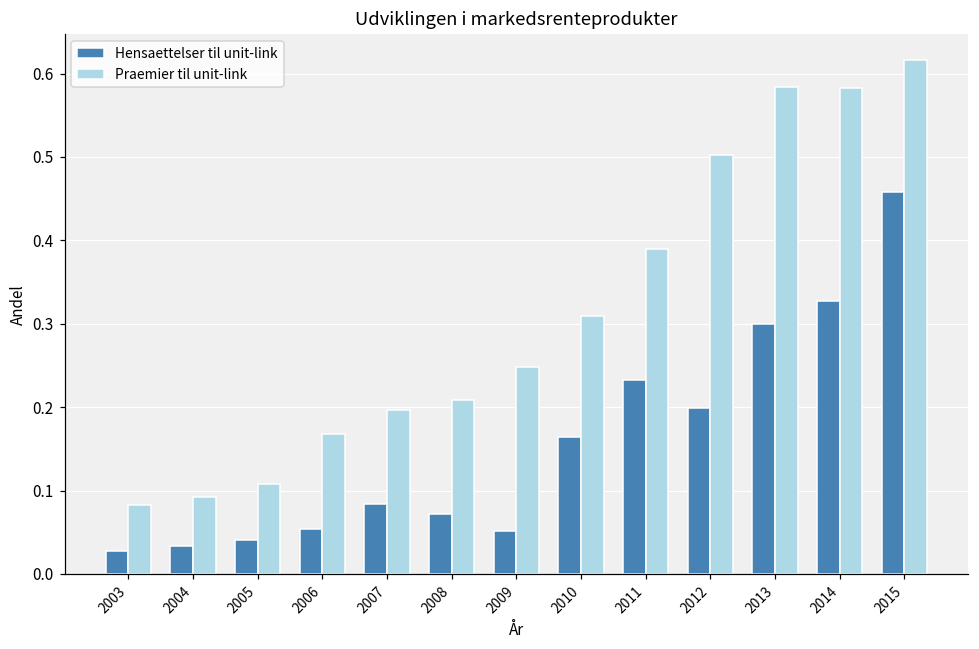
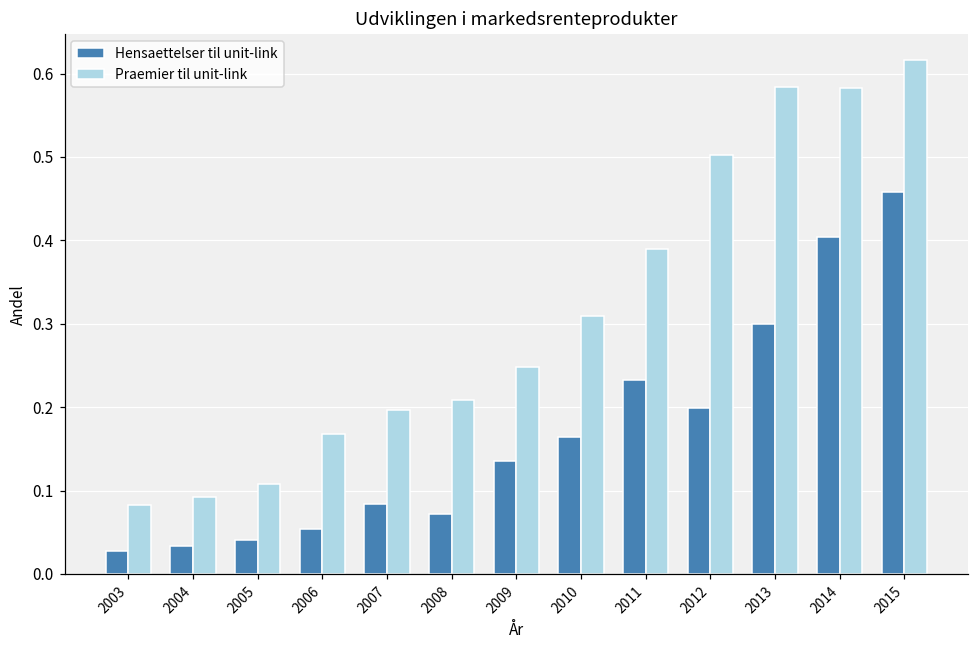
  {
    "Hensaettelser til unit-link": {
      "2003": 0.03,
      "2004": 0.03,
      "2005": 0.04,
      "2006": 0.05,
      "2007": 0.08,
      "2008": 0.07,
-     "2009": 0.05,
+     "2009": 0.13,
      "2010": 0.16,
      "2011": 0.23,
      "2012": 0.20,
      "2013": 0.30,
-     "2014": 0.33,
+     "2014": 0.40,
      "2015": 0.46
    },
    "Praemier til unit-link": {
      "2003": 0.08,
      "2004": 0.09,
      "2005": 0.11,
      "2006": 0.17,
      "2007": 0.20,
      "2008": 0.21,
      "2009": 0.25,
      "2010": 0.31,
      "2011": 0.39,
      "2012": 0.50,
      "2013": 0.58,
      "2014": 0.58,
      "2015": 0.62
    }
  }
